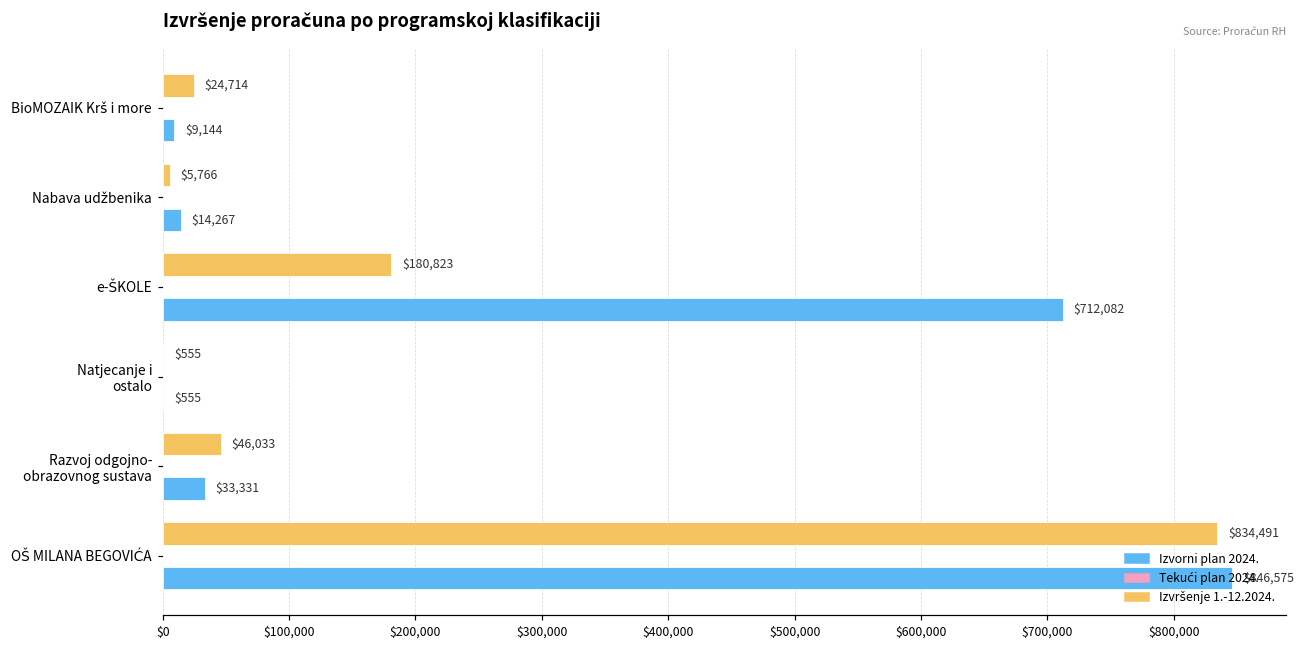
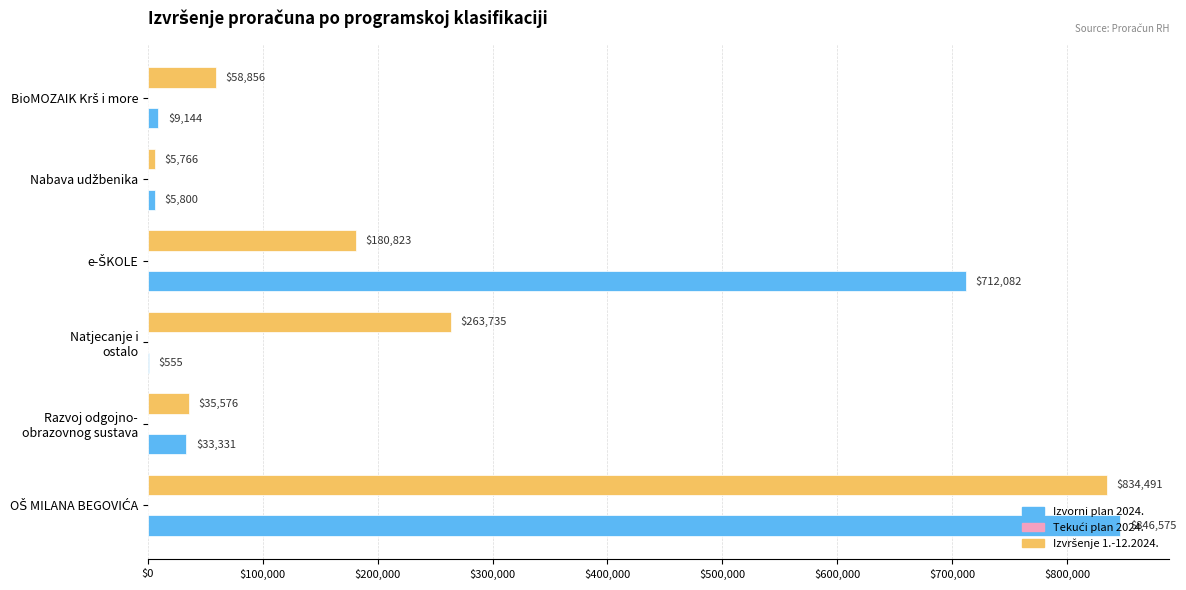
  {
    "Izvorni plan 2024.": {
      "BioMOZAIK Krš i more": "$9,144",
-     "Nabava udžbenika": "$14,267",
+     "Nabava udžbenika": "$5,800",
      "e-ŠKOLE": "$712,082",
      "Natjecanje i ostalo": "$555",
      "Razvoj odgojno- obrazovnog sustava": "$33,331",
      "OŠ MILANA BEGOVIĆA": "$846,575"
    },
    "Tekući plan 2024.": {
      "BioMOZAIK Krš i more": "$0",
      "Nabava udžbenika": "$0",
      "e-ŠKOLE": "$0",
      "Natjecanje i ostalo": "$0",
      "Razvoj odgojno- obrazovnog sustava": "$0",
      "OŠ MILANA BEGOVIĆA": "$0"
    },
    "Izvršenje 1.-12.2024.": {
-     "BioMOZAIK Krš i more": "$24,714",
+     "BioMOZAIK Krš i more": "$58,856",
      "Nabava udžbenika": "$5,766",
      "e-ŠKOLE": "$180,823",
-     "Natjecanje i ostalo": "$555",
-     "Razvoj odgojno- obrazovnog sustava": "$46,033",
+     "Natjecanje i ostalo": "$263,735",
+     "Razvoj odgojno- obrazovnog sustava": "$35,576",
      "OŠ MILANA BEGOVIĆA": "$834,491"
    }
  }
